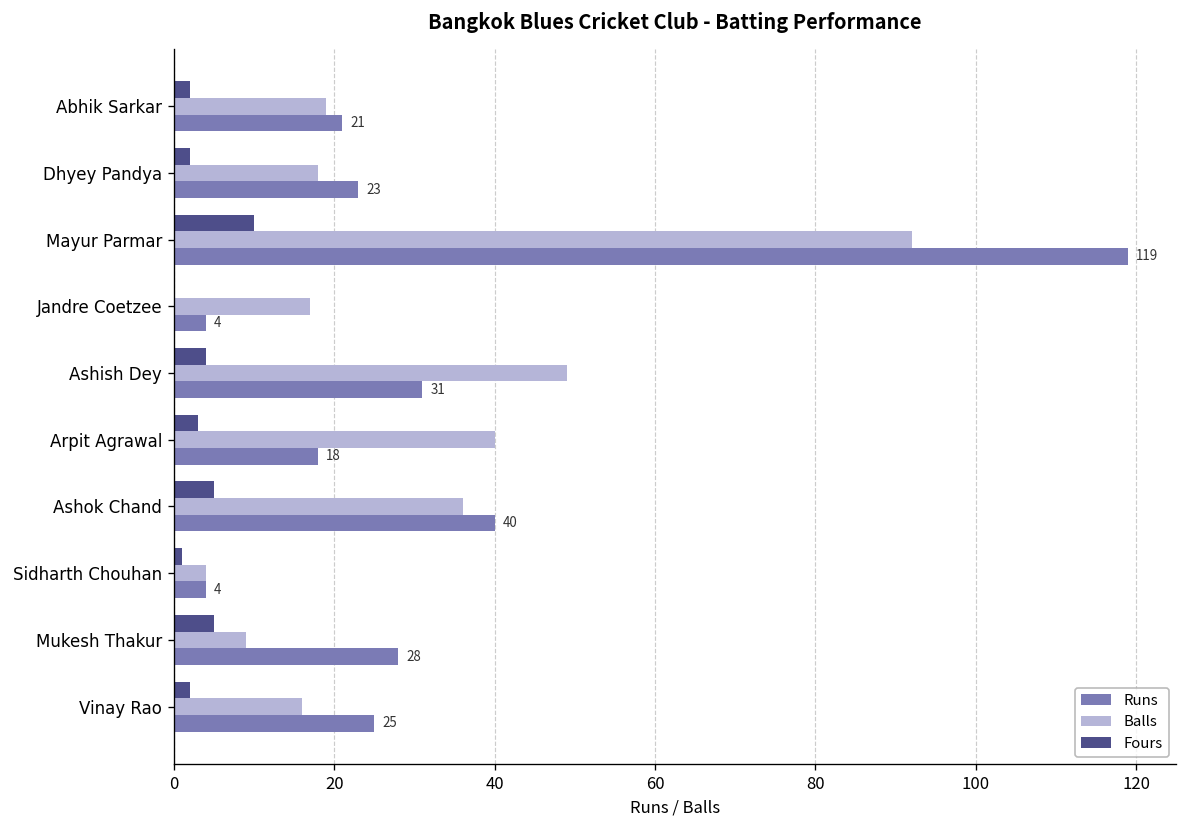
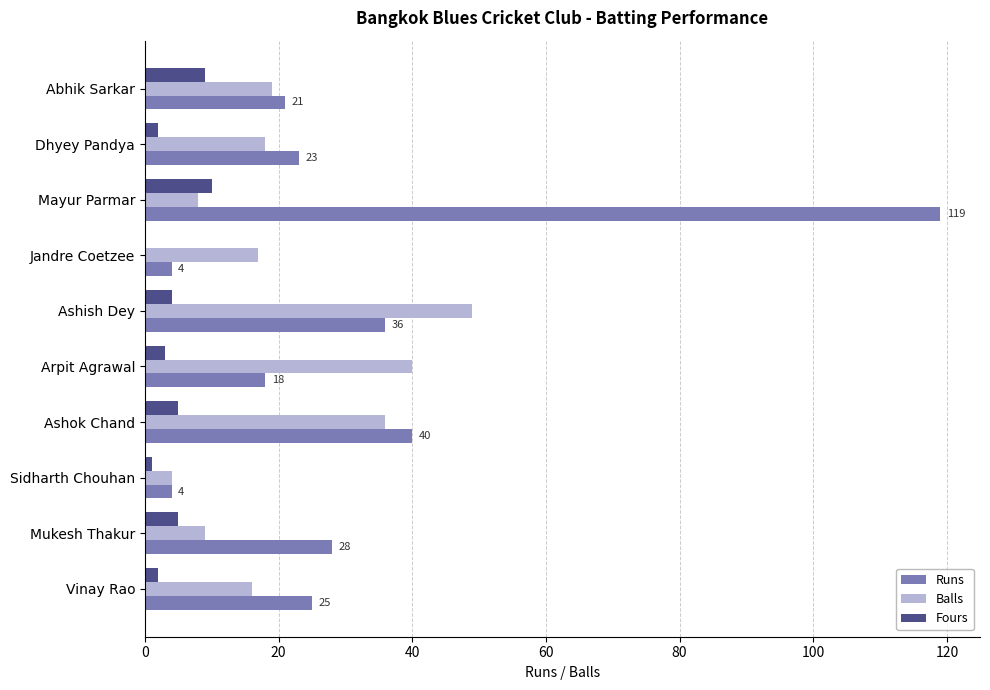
  {
    "Runs": {
      "Abhik Sarkar": 21,
      "Dhyey Pandya": 23,
      "Mayur Parmar": 119,
      "Jandre Coetzee": 4,
-     "Ashish Dey": 31,
+     "Ashish Dey": 36,
      "Arpit Agrawal": 18,
      "Ashok Chand": 40,
      "Sidharth Chouhan": 4,
      "Mukesh Thakur": 28,
      "Vinay Rao": 25
    },
    "Balls": {
      "Abhik Sarkar": 19,
      "Dhyey Pandya": 18,
-     "Mayur Parmar": 92,
+     "Mayur Parmar": 8,
      "Jandre Coetzee": 17,
      "Ashish Dey": 49,
      "Arpit Agrawal": 40,
      "Ashok Chand": 36,
      "Mukesh Thakur": 9,
      "Vinay Rao": 16
    },
    "Fours": {
-     "Abhik Sarkar": 2,
+     "Abhik Sarkar": 9,
      "Dhyey Pandya": 2,
      "Mayur Parmar": 10,
      "Jandre Coetzee": 0,
      "Arpit Agrawal": 3,
      "Ashok Chand": 5,
      "Sidharth Chouhan": 1,
      "Mukesh Thakur": 5,
      "Vinay Rao": 2
    }
  }
